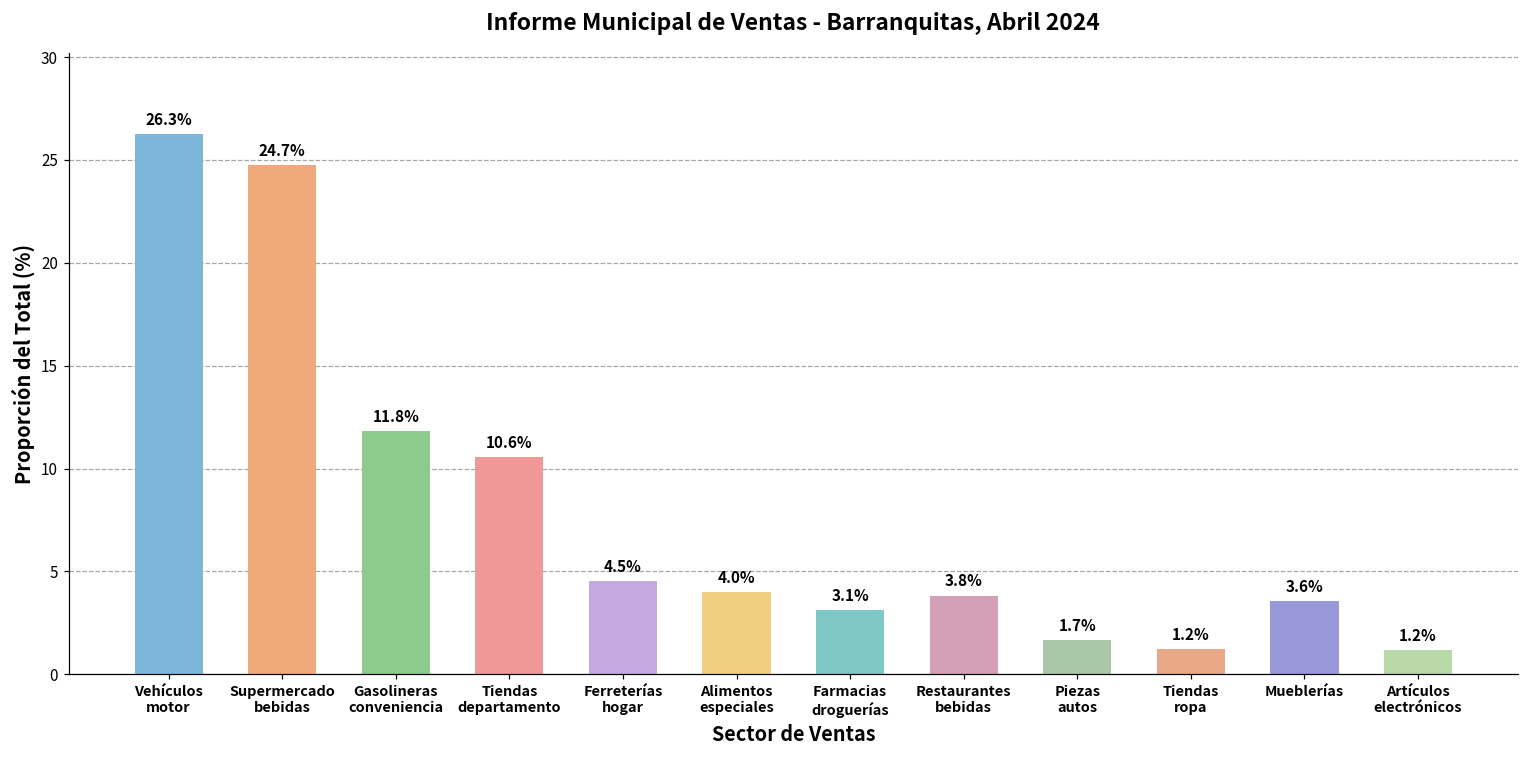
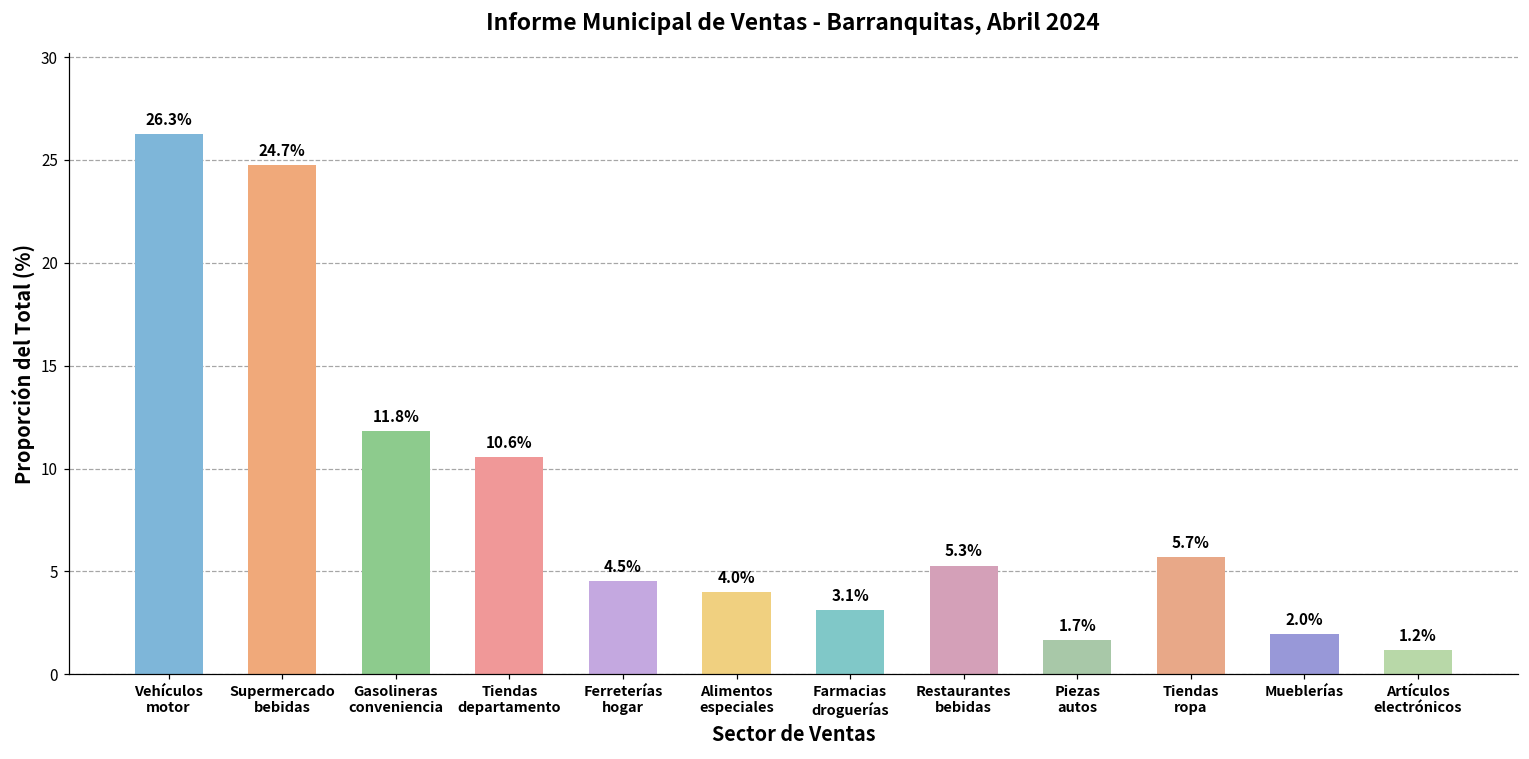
  {
    "Vehículos motor": "26.3%",
    "Supermercado bebidas": "24.7%",
    "Gasolineras conveniencia": "11.8%",
    "Tiendas departamento": "10.6%",
    "Ferreterías hogar": "4.5%",
    "Alimentos especiales": "4.0%",
    "Farmacias droguerías": "3.1%",
-   "Restaurantes bebidas": "3.8%",
+   "Restaurantes bebidas": "5.3%",
    "Piezas autos": "1.7%",
-   "Tiendas ropa": "1.2%",
-   "Mueblerías": "3.6%",
+   "Tiendas ropa": "5.7%",
+   "Mueblerías": "2.0%",
    "Artículos electrónicos": "1.2%"
  }
